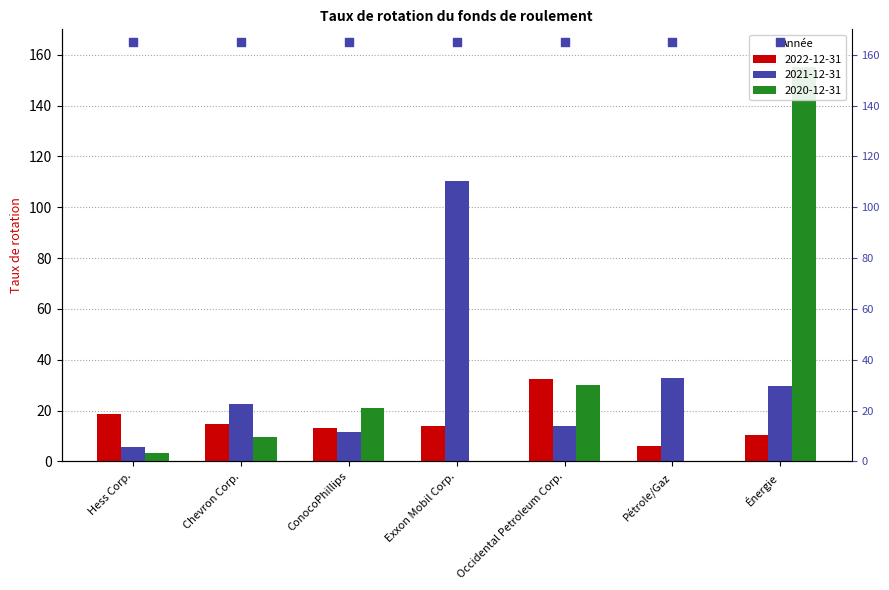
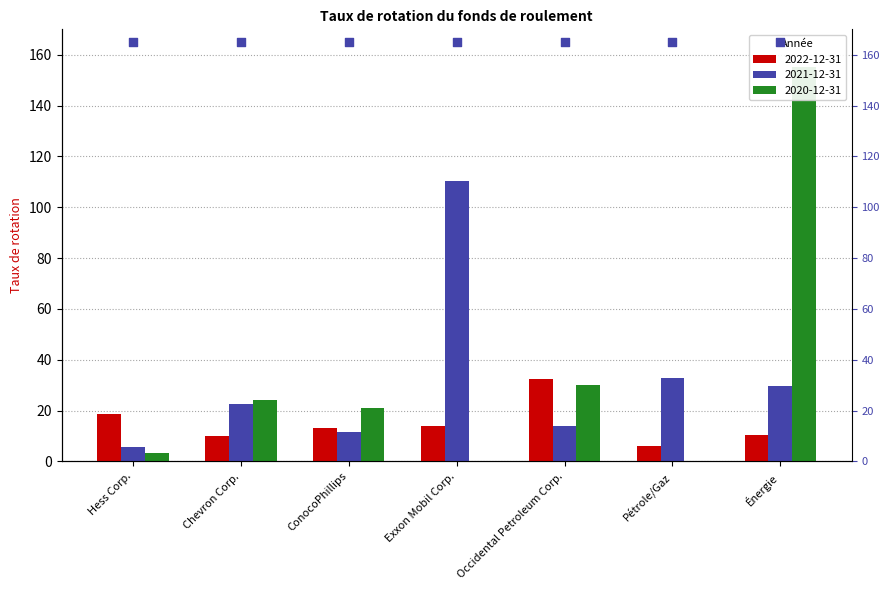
  {
    "2022-12-31": {
      "Hess Corp.": 19,
-     "Chevron Corp.": 15,
+     "Chevron Corp.": 10,
      "ConocoPhillips": 13,
      "Exxon Mobil Corp.": 14,
      "Occidental Petroleum Corp.": 32,
      "Pétrole/Gaz": 6,
      "Énergie": 11
    },
    "2020-12-31": {
      "Hess Corp.": 3,
-     "Chevron Corp.": 10,
+     "Chevron Corp.": 24,
      "ConocoPhillips": 21,
      "Exxon Mobil Corp.": 0,
      "Occidental Petroleum Corp.": 30,
      "Pétrole/Gaz": 0
    }
  }
